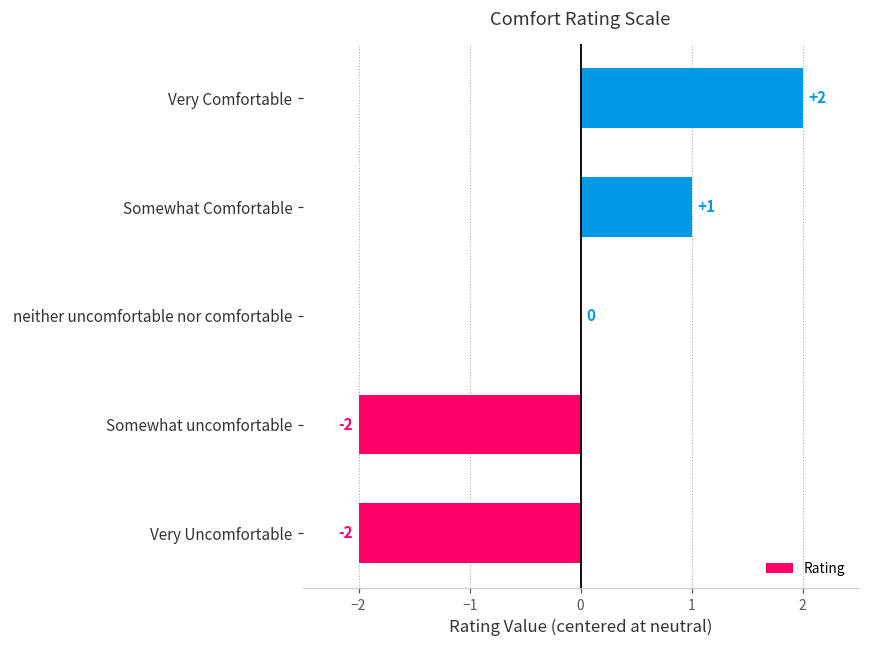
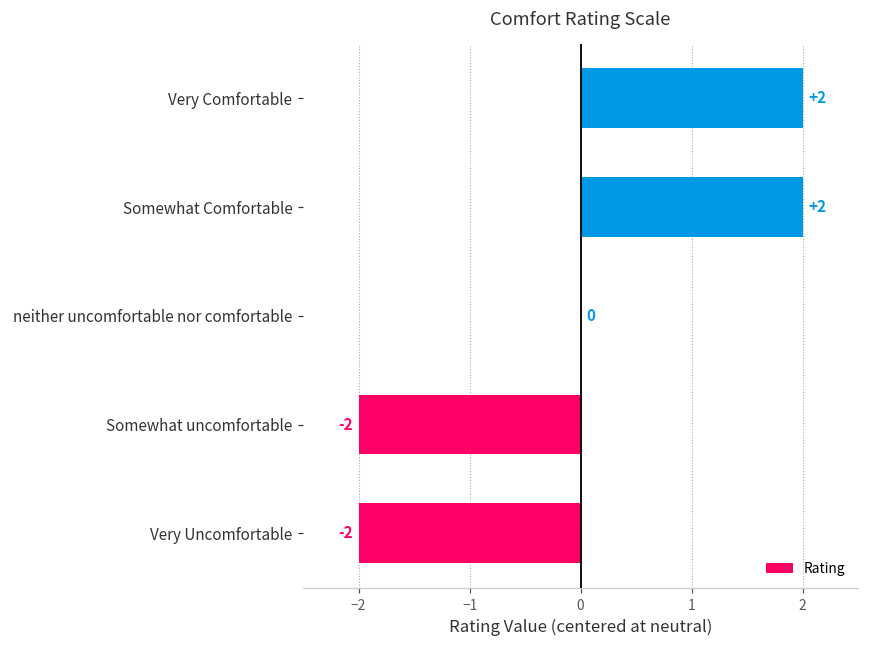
  {
    "Very Comfortable": "+2",
-   "Somewhat Comfortable": "+1",
+   "Somewhat Comfortable": "+2",
    "neither uncomfortable nor comfortable": "0",
    "Somewhat uncomfortable": "-2",
    "Very Uncomfortable": "-2"
  }
